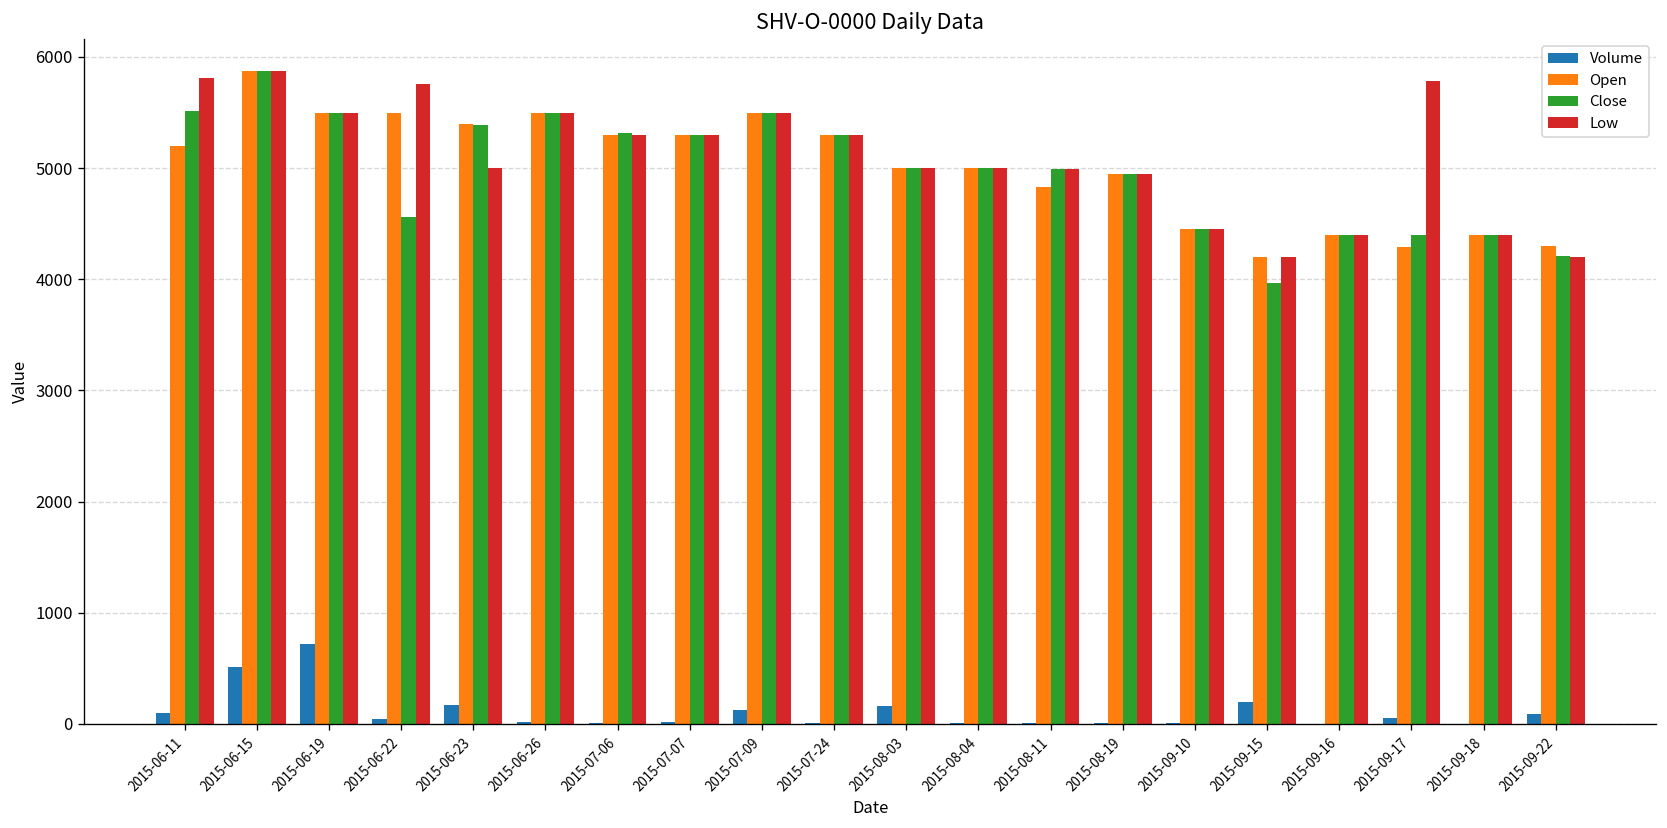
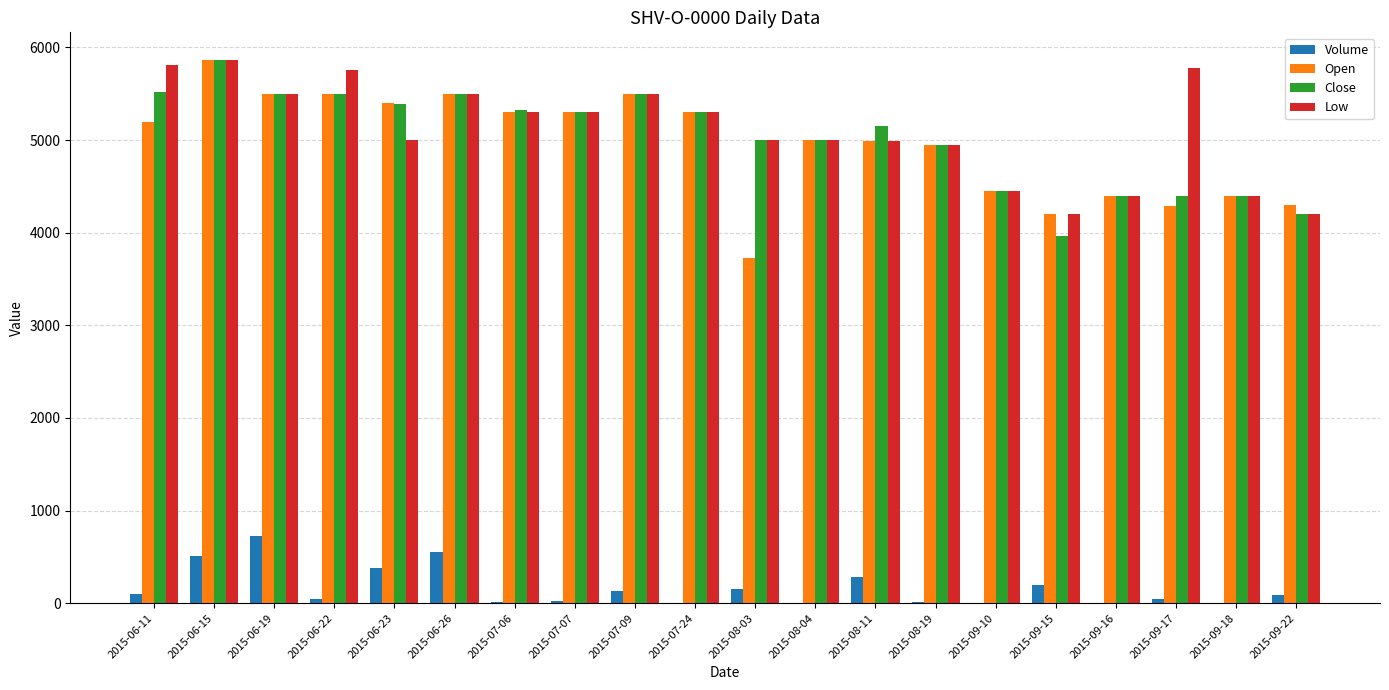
  {
    "Volume": {
      "2015-06-11": 100,
      "2015-06-15": 500,
      "2015-06-19": 700,
      "2015-06-22": 0,
-     "2015-06-23": 200,
-     "2015-06-26": 0,
+     "2015-06-23": 400,
+     "2015-06-26": 600,
      "2015-07-09": 100,
      "2015-08-03": 200,
-     "2015-08-11": 0,
+     "2015-08-11": 300,
      "2015-09-15": 200,
      "2015-09-17": 100,
      "2015-09-22": 100
    },
    "Open": {
      "2015-06-11": 5200,
      "2015-06-15": 5900,
      "2015-06-19": 5500,
      "2015-06-22": 5500,
      "2015-06-23": 5400,
      "2015-06-26": 5500,
      "2015-07-06": 5300,
      "2015-07-07": 5300,
      "2015-07-09": 5500,
      "2015-07-24": 5300,
-     "2015-08-03": 5000,
+     "2015-08-03": 3700,
      "2015-08-04": 5000,
-     "2015-08-11": 4800,
+     "2015-08-11": 5000,
      "2015-08-19": 5000,
      "2015-09-10": 4500,
      "2015-09-15": 4200,
      "2015-09-16": 4400,
      "2015-09-17": 4300,
      "2015-09-18": 4400,
      "2015-09-22": 4300
    },
    "Close": {
      "2015-06-11": 5500,
      "2015-06-15": 5900,
      "2015-06-19": 5500,
-     "2015-06-22": 4600,
+     "2015-06-22": 5500,
      "2015-06-23": 5400,
      "2015-06-26": 5500,
      "2015-07-06": 5300,
      "2015-07-07": 5300,
      "2015-07-09": 5500,
      "2015-07-24": 5300,
      "2015-08-03": 5000,
      "2015-08-04": 5000,
-     "2015-08-11": 5000,
+     "2015-08-11": 5200,
      "2015-08-19": 5000,
      "2015-09-10": 4500,
      "2015-09-15": 4000,
      "2015-09-16": 4400,
      "2015-09-17": 4400,
      "2015-09-18": 4400,
      "2015-09-22": 4200
    },
    "Low": {
      "2015-06-11": 5800,
      "2015-06-15": 5900,
      "2015-06-19": 5500,
      "2015-06-22": 5800,
      "2015-06-23": 5000,
      "2015-06-26": 5500,
      "2015-07-06": 5300,
      "2015-07-07": 5300,
      "2015-07-09": 5500,
      "2015-07-24": 5300,
      "2015-08-03": 5000,
      "2015-08-04": 5000,
      "2015-08-11": 5000,
      "2015-08-19": 5000,
      "2015-09-10": 4500,
      "2015-09-15": 4200,
      "2015-09-16": 4400,
      "2015-09-17": 5800,
      "2015-09-18": 4400,
      "2015-09-22": 4200
    }
  }
